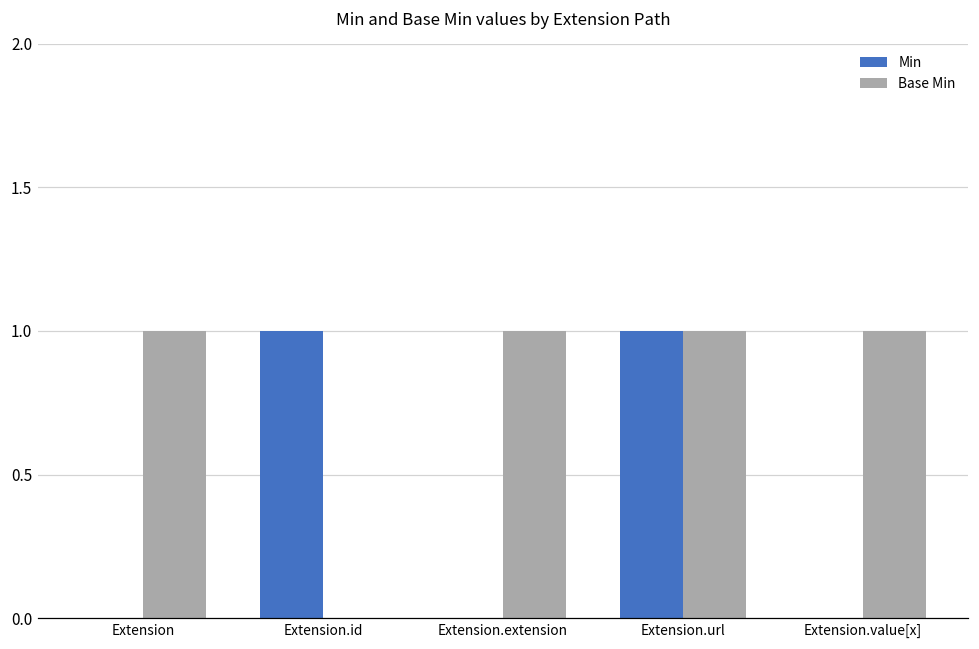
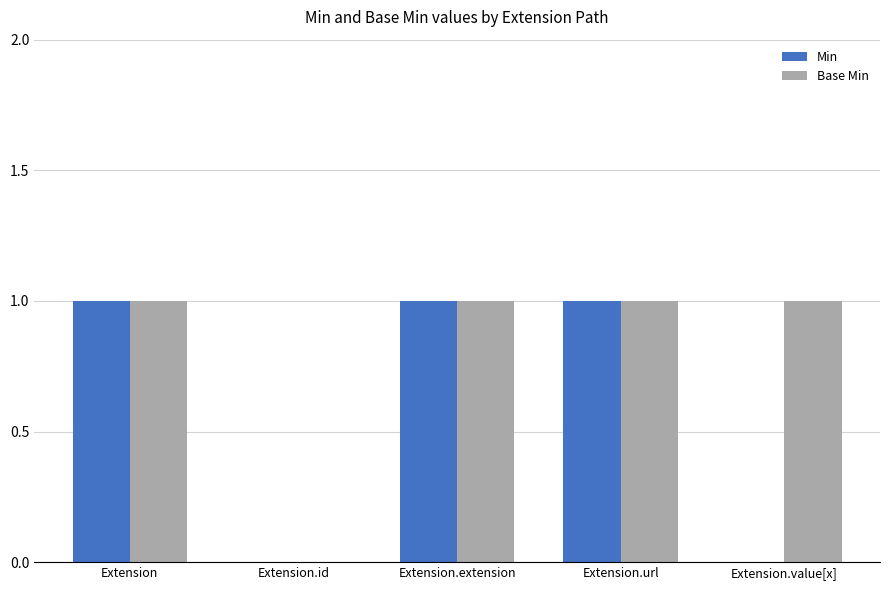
  {
    "Min": {
-     "Extension": 0,
-     "Extension.id": 1,
-     "Extension.extension": 0,
+     "Extension": 1,
+     "Extension.id": 0,
+     "Extension.extension": 1,
      "Extension.url": 1,
      "Extension.value[x]": 0
    },
    "Base Min": {
      "Extension": 1,
      "Extension.id": 0,
      "Extension.extension": 1,
      "Extension.url": 1,
      "Extension.value[x]": 1
    }
  }
